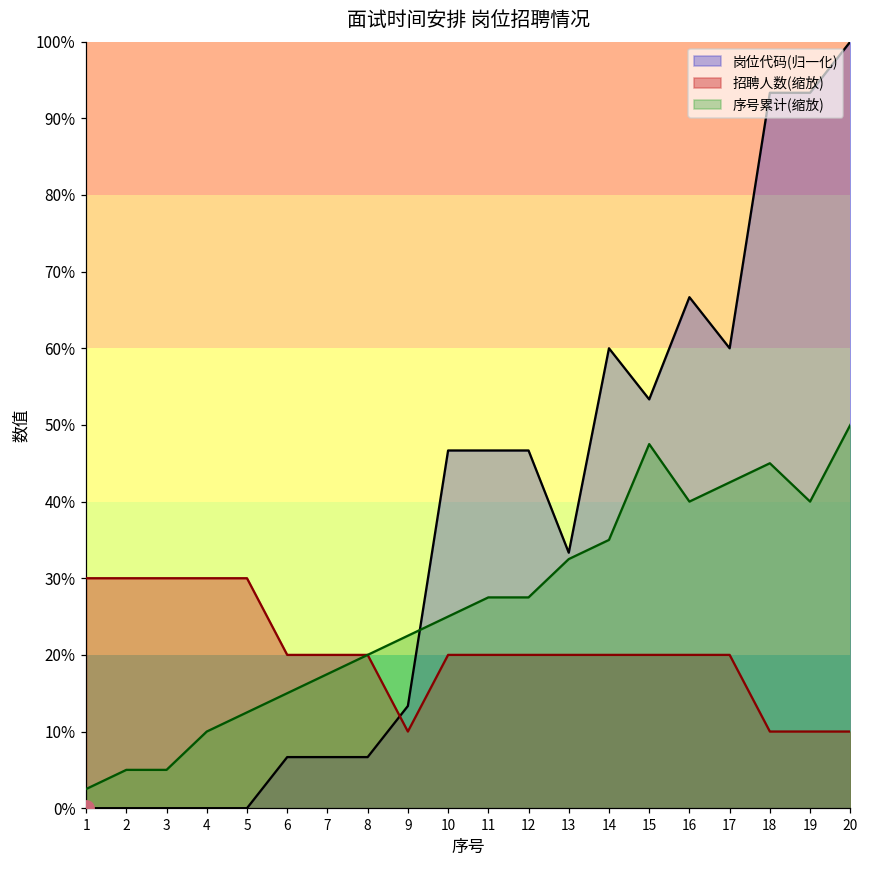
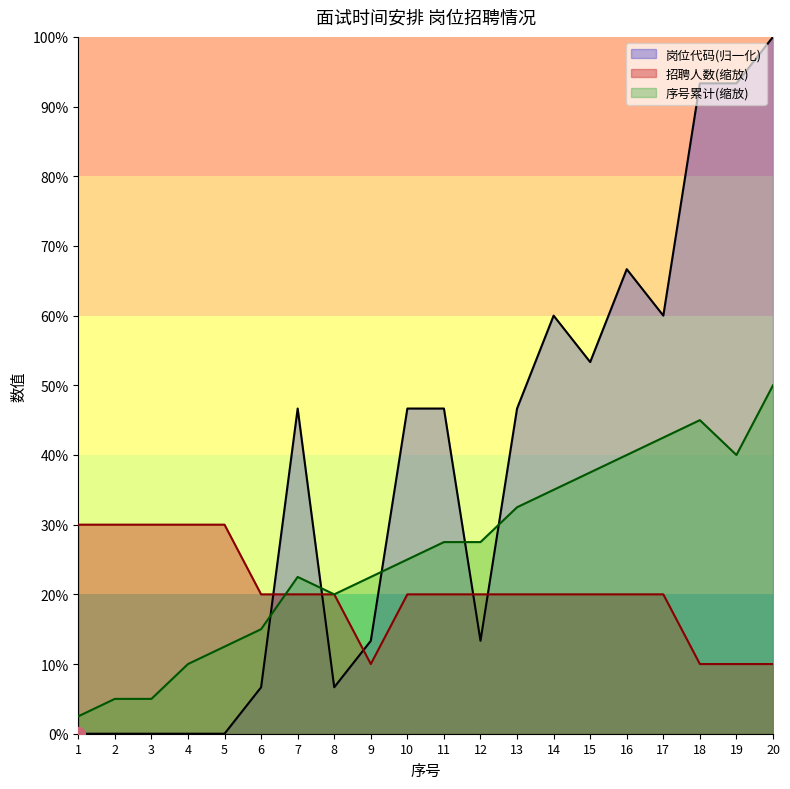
  {
    "岗位代码(归一化)": {
      "2": "0%",
      "3": "0%",
      "4": "0%",
      "5": "0%",
      "6": "7%",
-     "7": "7%",
+     "7": "47%",
      "8": "7%",
      "9": "13%",
      "10": "47%",
      "11": "47%",
-     "12": "47%",
-     "13": "33%",
+     "12": "13%",
+     "13": "47%",
      "14": "60%",
      "15": "53%",
      "16": "67%",
      "17": "60%",
      "20": "100%"
    },
    "招聘人数(缩放)": {
      "1": "30%",
      "2": "30%",
      "3": "30%",
      "4": "30%",
      "5": "30%",
      "6": "20%",
      "7": "20%",
      "9": "10%",
      "10": "20%",
      "11": "20%",
      "12": "20%",
      "13": "20%",
      "14": "20%",
      "15": "20%",
      "16": "20%",
      "17": "20%",
      "18": "10%",
      "19": "10%",
      "20": "10%"
    },
    "序号累计(缩放)": {
      "1": "3%",
      "2": "5%",
      "3": "5%",
      "4": "10%",
      "5": "13%",
      "6": "15%",
-     "7": "18%",
+     "7": "23%",
      "9": "23%",
      "10": "25%",
      "11": "28%",
      "12": "28%",
      "13": "33%",
      "14": "35%",
-     "15": "48%",
+     "15": "38%",
      "16": "40%",
      "17": "43%",
      "18": "45%",
      "19": "40%",
      "20": "50%"
    }
  }
